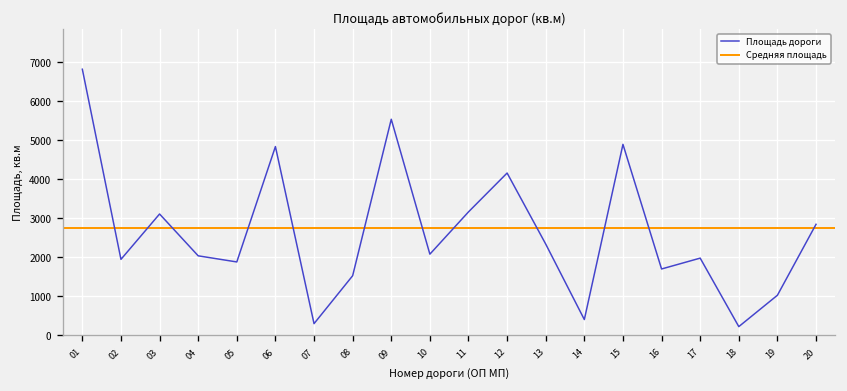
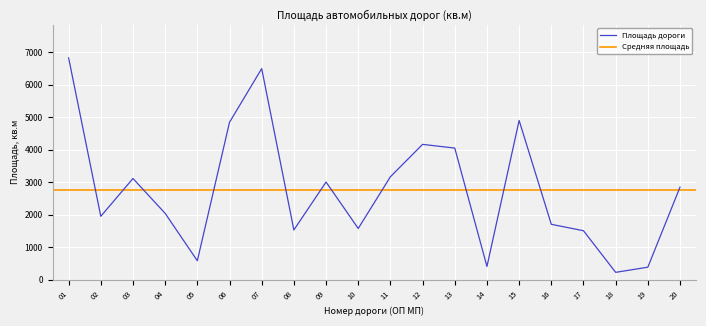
  {
    "01": 6800,
    "02": 1900,
    "03": 3100,
    "04": 2000,
-   "05": 1900,
+   "05": 600,
    "06": 4800,
-   "07": 300,
+   "07": 6500,
    "08": 1500,
-   "09": 5500,
-   "10": 2100,
+   "09": 3000,
+   "10": 1600,
    "11": 3200,
    "12": 4200,
-   "13": 2300,
+   "13": 4000,
    "14": 400,
    "15": 4900,
    "16": 1700,
-   "17": 2000,
+   "17": 1500,
    "18": 200,
-   "19": 1000,
+   "19": 400,
    "20": 2800
  }
